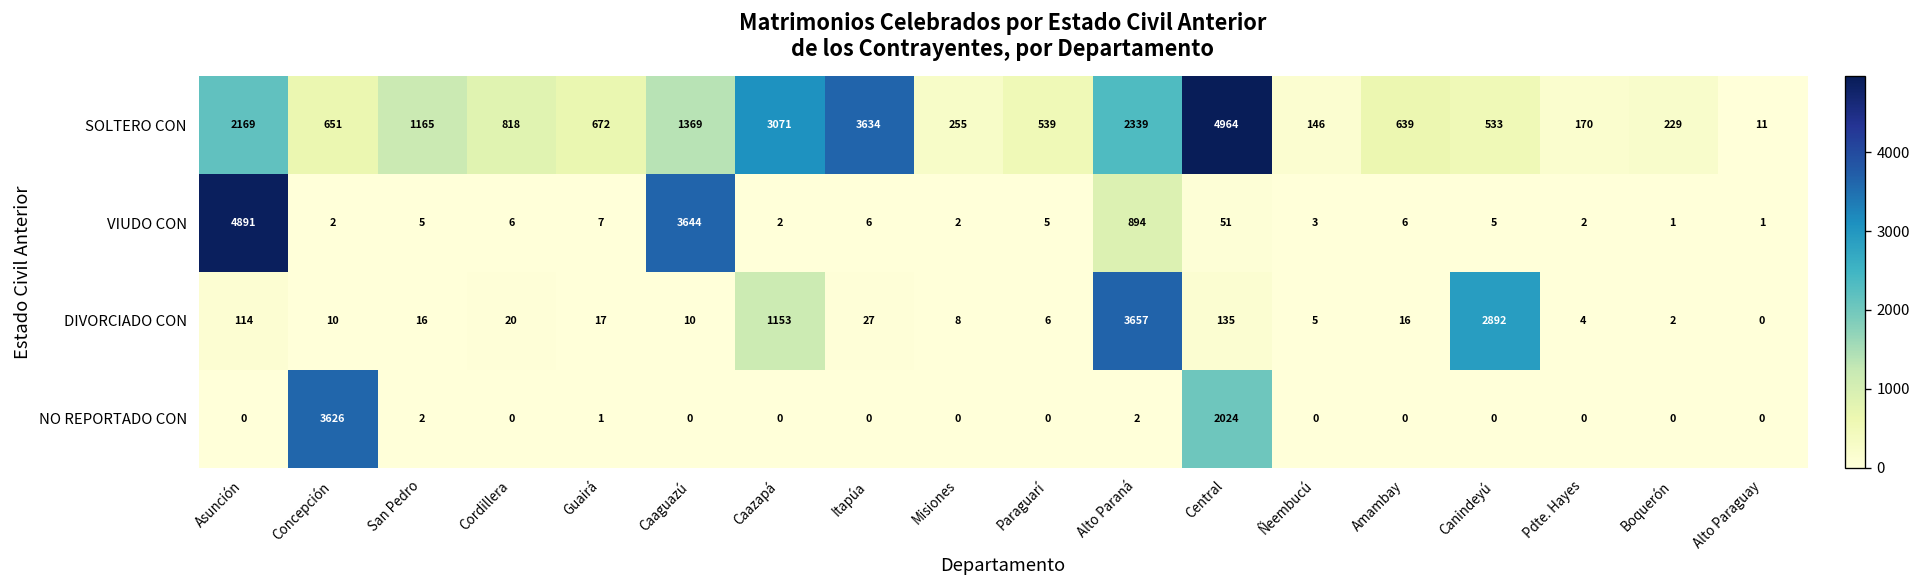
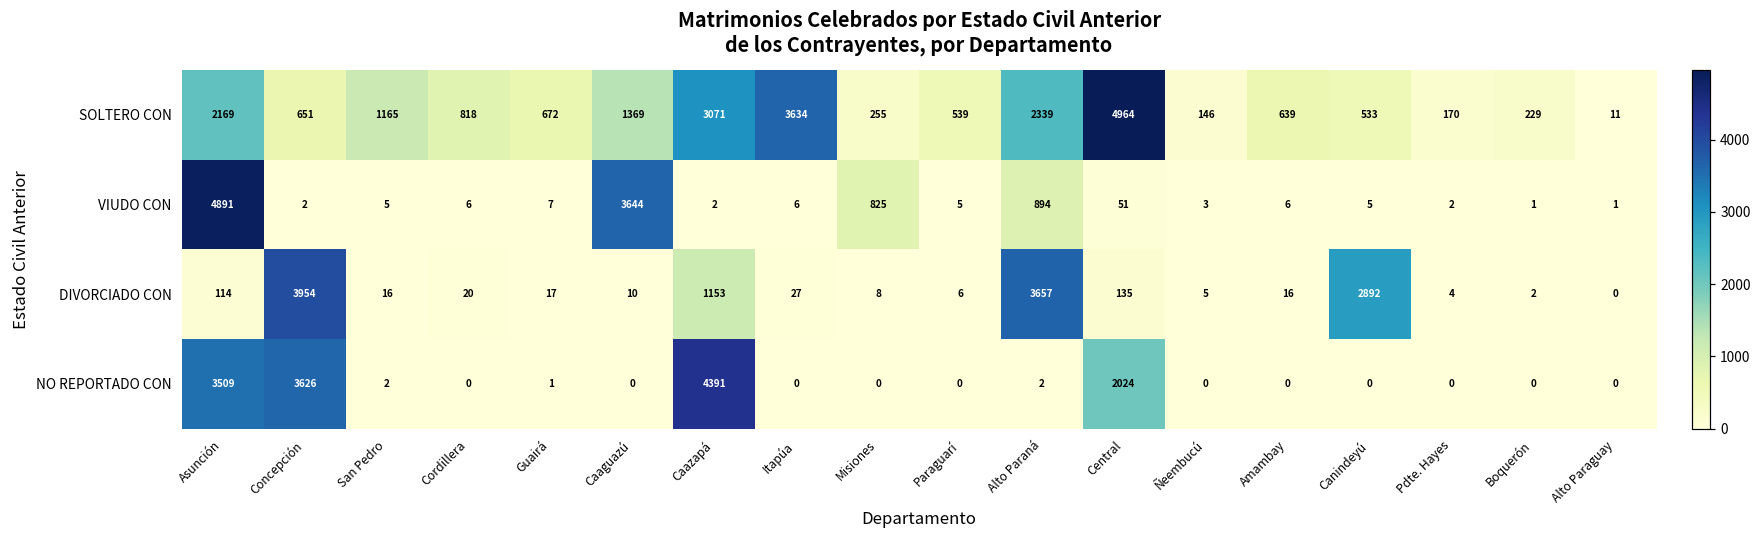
  {
    "SOLTERO CON": {
      "Asunción": 2169,
      "Concepción": 651,
      "San Pedro": 1165,
      "Cordillera": 818,
      "Guairá": 672,
      "Caaguazú": 1369,
      "Caazapá": 3071,
      "Itapúa": 3634,
      "Misiones": 255,
      "Paraguarí": 539,
      "Alto Paraná": 2339,
      "Central": 4964,
      "Ñeembucú": 146,
      "Amambay": 639,
      "Canindeyú": 533,
      "Pdte. Hayes": 170,
      "Boquerón": 229,
      "Alto Paraguay": 11
    },
    "VIUDO CON": {
      "Asunción": 4891,
      "Concepción": 2,
      "San Pedro": 5,
      "Cordillera": 6,
      "Guairá": 7,
      "Caaguazú": 3644,
      "Caazapá": 2,
      "Itapúa": 6,
-     "Misiones": 2,
+     "Misiones": 825,
      "Paraguarí": 5,
      "Alto Paraná": 894,
      "Central": 51,
      "Ñeembucú": 3,
      "Amambay": 6,
      "Canindeyú": 5,
      "Pdte. Hayes": 2,
      "Boquerón": 1,
      "Alto Paraguay": 1
    },
    "DIVORCIADO CON": {
      "Asunción": 114,
-     "Concepción": 10,
+     "Concepción": 3954,
      "San Pedro": 16,
      "Cordillera": 20,
      "Guairá": 17,
      "Caaguazú": 10,
      "Caazapá": 1153,
      "Itapúa": 27,
      "Misiones": 8,
      "Paraguarí": 6,
      "Alto Paraná": 3657,
      "Central": 135,
      "Ñeembucú": 5,
      "Amambay": 16,
      "Canindeyú": 2892,
      "Pdte. Hayes": 4,
      "Boquerón": 2,
      "Alto Paraguay": 0
    },
    "NO REPORTADO CON": {
-     "Asunción": 0,
+     "Asunción": 3509,
      "Concepción": 3626,
      "San Pedro": 2,
      "Cordillera": 0,
      "Guairá": 1,
      "Caaguazú": 0,
-     "Caazapá": 0,
+     "Caazapá": 4391,
      "Itapúa": 0,
      "Misiones": 0,
      "Paraguarí": 0,
      "Alto Paraná": 2,
      "Central": 2024,
      "Ñeembucú": 0,
      "Amambay": 0,
      "Canindeyú": 0,
      "Pdte. Hayes": 0,
      "Boquerón": 0,
      "Alto Paraguay": 0
    }
  }
